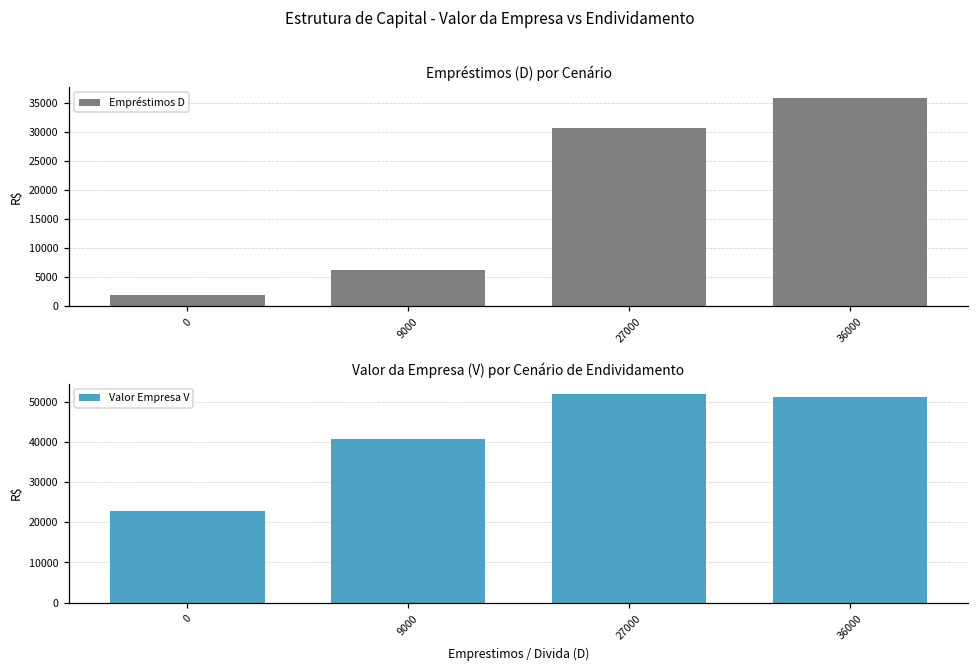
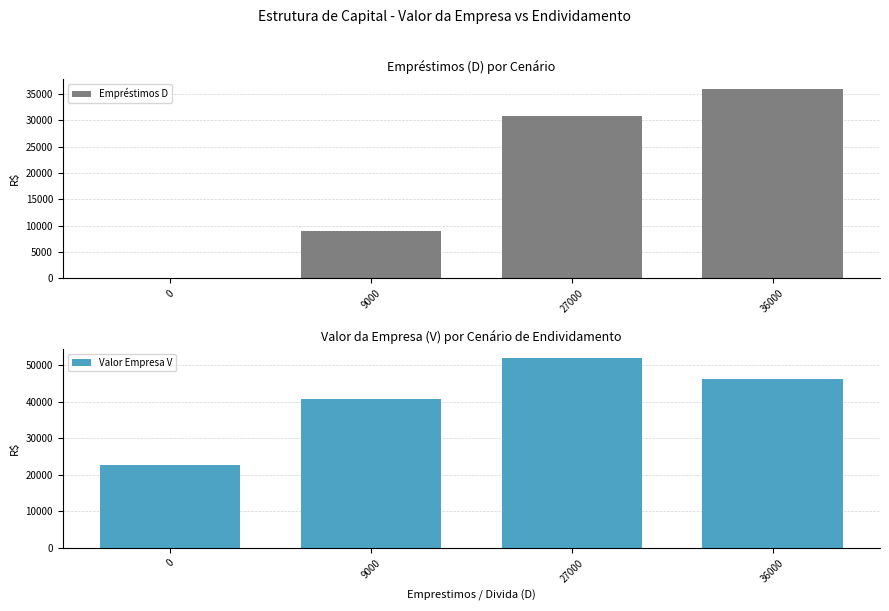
  {
    "Empréstimos (D) por Cenário": {
-     "0": 2000,
-     "9000": 6000,
+     "0": 0,
+     "9000": 9000,
      "27000": 31000,
      "36000": 36000
    },
    "Valor da Empresa (V) por Cenário de Endividamento": {
      "0": 23000,
      "9000": 41000,
      "27000": 52000,
-     "36000": 51000
+     "36000": 46000
    }
  }
